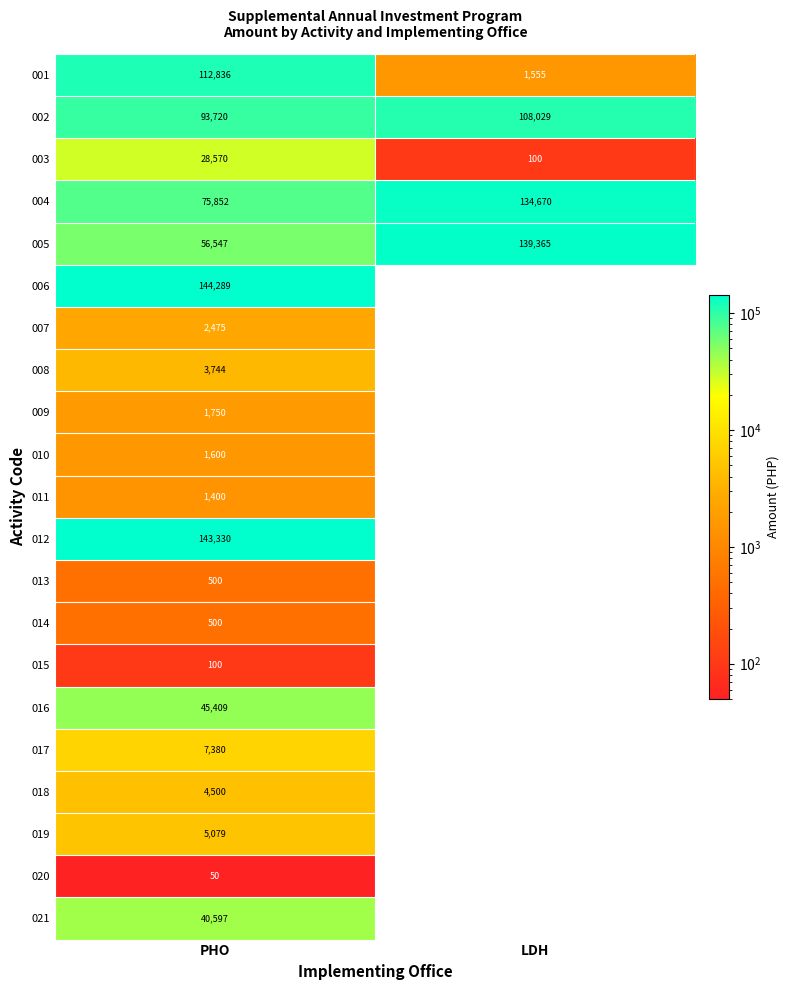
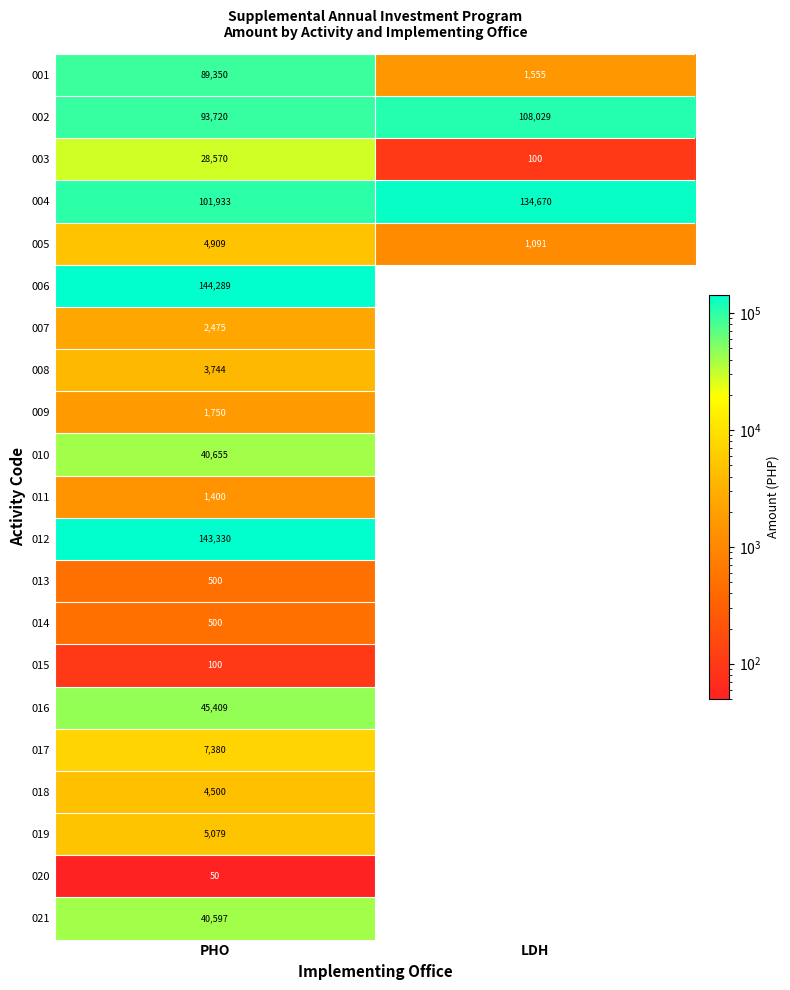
  {
    "001": {
-     "PHO": "112,836",
+     "PHO": "89,350",
      "LDH": "1,555"
    },
    "002": {
      "PHO": "93,720",
      "LDH": "108,029"
    },
    "003": {
      "PHO": "28,570",
      "LDH": "100"
    },
    "004": {
-     "PHO": "75,852",
+     "PHO": "101,933",
      "LDH": "134,670"
    },
    "005": {
-     "PHO": "56,547",
-     "LDH": "139,365"
+     "PHO": "4,909",
+     "LDH": "1,091"
    },
    "006": {
      "PHO": "144,289"
    },
    "007": {
      "PHO": "2,475"
    },
    "008": {
      "PHO": "3,744"
    },
    "009": {
      "PHO": "1,750"
    },
    "010": {
-     "PHO": "1,600"
+     "PHO": "40,655"
    },
    "011": {
      "PHO": "1,400"
    },
    "012": {
      "PHO": "143,330"
    },
    "013": {
      "PHO": "500"
    },
    "014": {
      "PHO": "500"
    },
    "015": {
      "PHO": "100"
    },
    "016": {
      "PHO": "45,409"
    },
    "017": {
      "PHO": "7,380"
    },
    "018": {
      "PHO": "4,500"
    },
    "019": {
      "PHO": "5,079"
    },
    "020": {
      "PHO": "50"
    },
    "021": {
      "PHO": "40,597"
    }
  }
